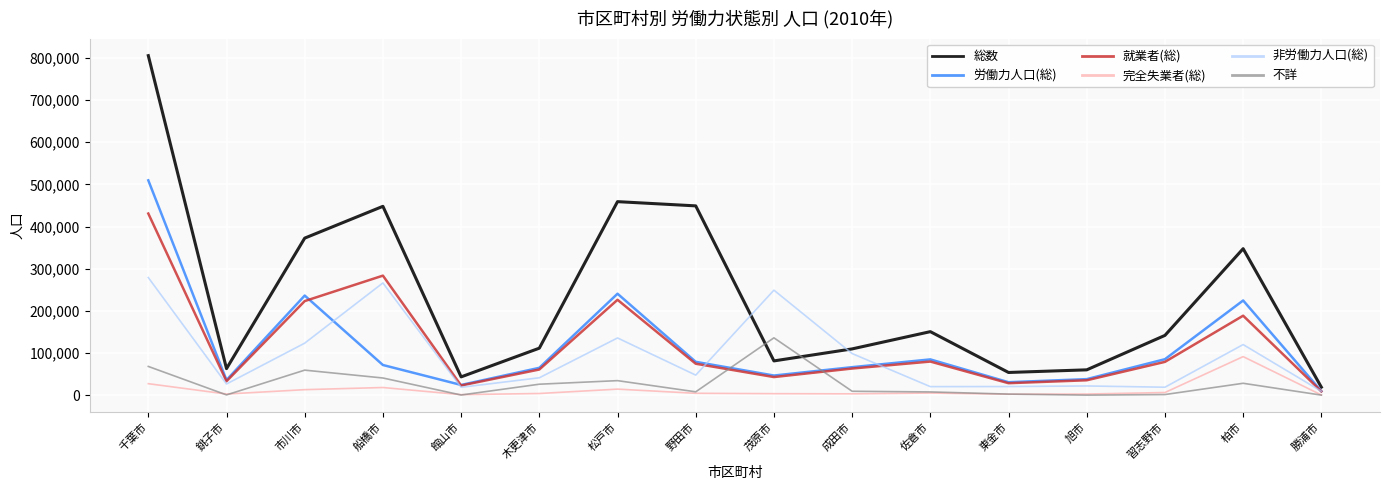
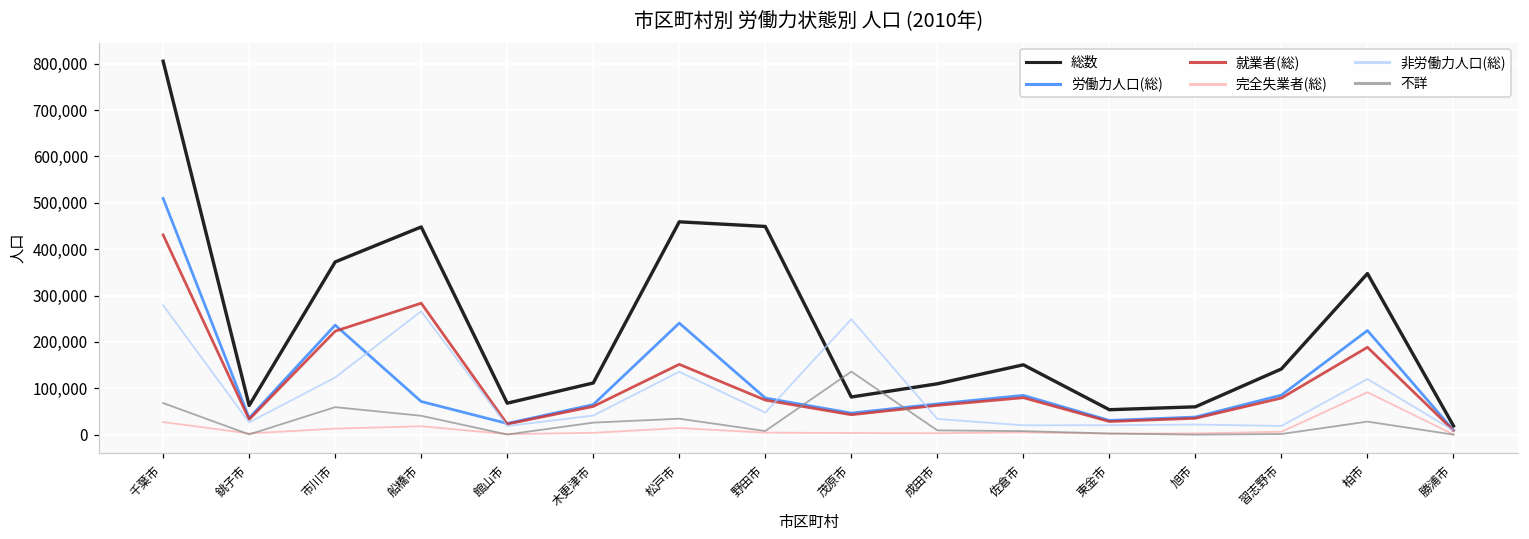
  {
    "総数": {
      "千葉市": "810,000",
      "銚子市": "60,000",
      "市川市": "370,000",
      "船橋市": "450,000",
-     "館山市": "40,000",
+     "館山市": "70,000",
      "木更津市": "110,000",
      "松戸市": "460,000",
      "野田市": "450,000",
      "茂原市": "80,000",
      "成田市": "110,000",
      "佐倉市": "150,000",
      "東金市": "50,000",
      "旭市": "60,000",
      "習志野市": "140,000",
      "柏市": "350,000",
      "勝浦市": "20,000"
    },
    "労働力人口(総)": {
      "千葉市": "510,000",
      "市川市": "240,000",
      "船橋市": "70,000",
      "松戸市": "240,000",
      "習志野市": "90,000",
      "柏市": "220,000"
    },
    "就業者(総)": {
      "千葉市": "430,000",
      "市川市": "220,000",
      "船橋市": "280,000",
-     "松戸市": "230,000",
+     "松戸市": "150,000",
      "習志野市": "80,000",
      "柏市": "190,000"
    },
    "完全失業者(総)": {
      "千葉市": "30,000",
      "市川市": "10,000",
      "船橋市": "20,000",
      "木更津市": "0",
      "松戸市": "10,000",
      "茂原市": "0",
      "柏市": "90,000"
    },
    "非労働力人口(総)": {
      "千葉市": "280,000",
      "銚子市": "30,000",
      "市川市": "120,000",
      "船橋市": "270,000",
      "木更津市": "40,000",
      "松戸市": "140,000",
      "野田市": "50,000",
      "茂原市": "250,000",
-     "成田市": "100,000",
+     "成田市": "30,000",
      "佐倉市": "20,000",
      "東金市": "20,000",
      "旭市": "20,000",
      "習志野市": "20,000",
      "柏市": "120,000"
    },
    "不詳": {
      "千葉市": "70,000",
      "市川市": "60,000",
      "船橋市": "40,000",
      "木更津市": "30,000",
      "松戸市": "30,000",
      "茂原市": "140,000",
      "柏市": "30,000"
    }
  }
